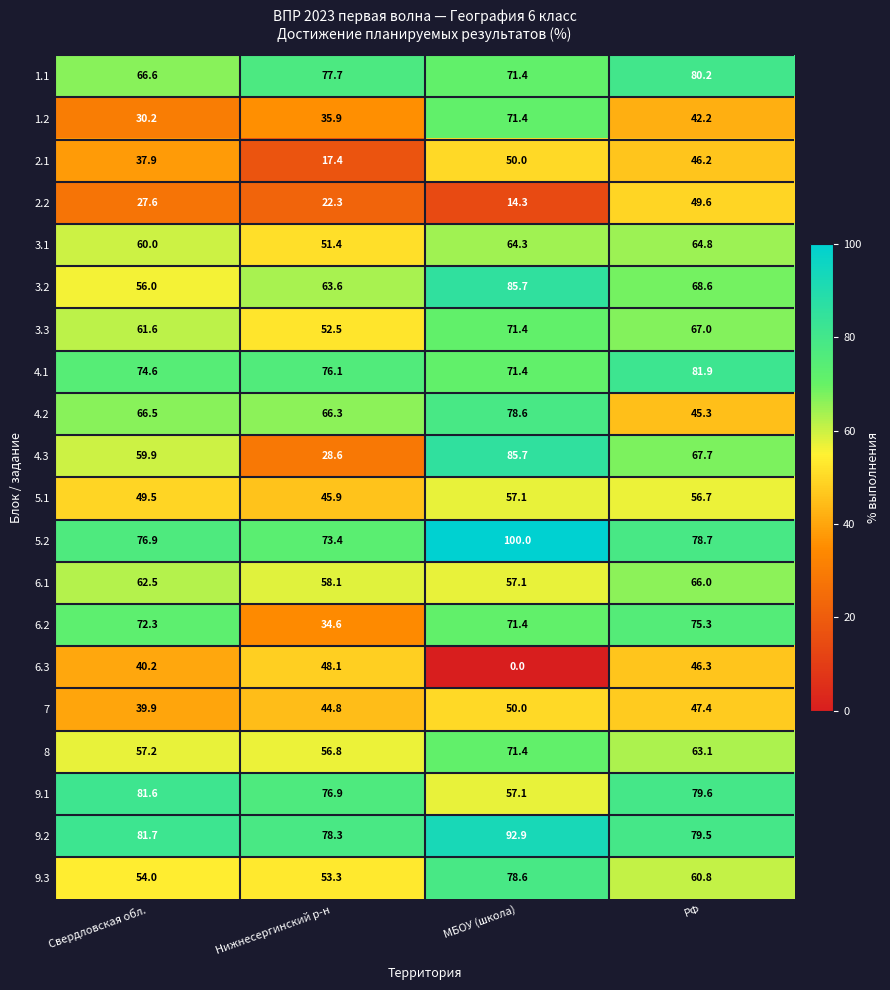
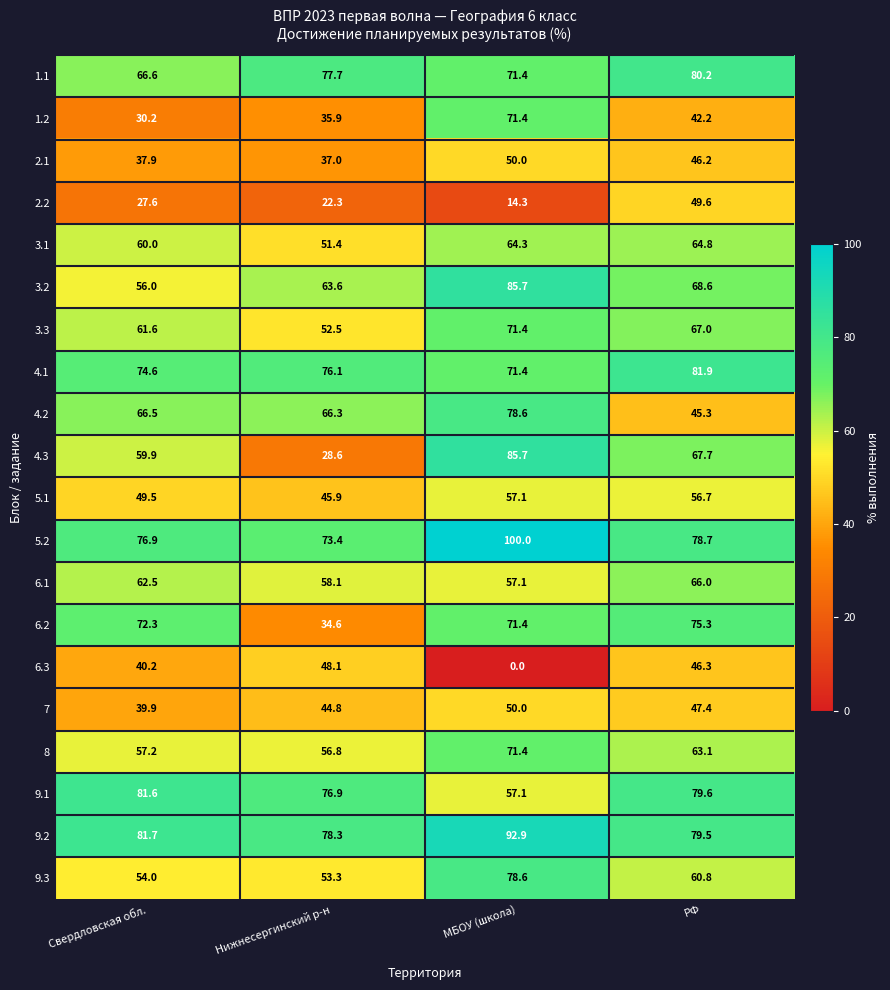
  {
    "1.1": {
      "Свердловская обл.": 66.6,
      "Нижнесергинский р-н": 77.7,
      "МБОУ (школа)": 71.4,
      "РФ": 80.2
    },
    "1.2": {
      "Свердловская обл.": 30.2,
      "Нижнесергинский р-н": 35.9,
      "МБОУ (школа)": 71.4,
      "РФ": 42.2
    },
    "2.1": {
      "Свердловская обл.": 37.9,
-     "Нижнесергинский р-н": 17.4,
+     "Нижнесергинский р-н": 37.0,
      "МБОУ (школа)": 50.0,
      "РФ": 46.2
    },
    "2.2": {
      "Свердловская обл.": 27.6,
      "Нижнесергинский р-н": 22.3,
      "МБОУ (школа)": 14.3,
      "РФ": 49.6
    },
    "3.1": {
      "Свердловская обл.": 60.0,
      "Нижнесергинский р-н": 51.4,
      "МБОУ (школа)": 64.3,
      "РФ": 64.8
    },
    "3.2": {
      "Свердловская обл.": 56.0,
      "Нижнесергинский р-н": 63.6,
      "МБОУ (школа)": 85.7,
      "РФ": 68.6
    },
    "3.3": {
      "Свердловская обл.": 61.6,
      "Нижнесергинский р-н": 52.5,
      "МБОУ (школа)": 71.4,
      "РФ": 67.0
    },
    "4.1": {
      "Свердловская обл.": 74.6,
      "Нижнесергинский р-н": 76.1,
      "МБОУ (школа)": 71.4,
      "РФ": 81.9
    },
    "4.2": {
      "Свердловская обл.": 66.5,
      "Нижнесергинский р-н": 66.3,
      "МБОУ (школа)": 78.6,
      "РФ": 45.3
    },
    "4.3": {
      "Свердловская обл.": 59.9,
      "Нижнесергинский р-н": 28.6,
      "МБОУ (школа)": 85.7,
      "РФ": 67.7
    },
    "5.1": {
      "Свердловская обл.": 49.5,
      "Нижнесергинский р-н": 45.9,
      "МБОУ (школа)": 57.1,
      "РФ": 56.7
    },
    "5.2": {
      "Свердловская обл.": 76.9,
      "Нижнесергинский р-н": 73.4,
      "МБОУ (школа)": 100.0,
      "РФ": 78.7
    },
    "6.1": {
      "Свердловская обл.": 62.5,
      "Нижнесергинский р-н": 58.1,
      "МБОУ (школа)": 57.1,
      "РФ": 66.0
    },
    "6.2": {
      "Свердловская обл.": 72.3,
      "Нижнесергинский р-н": 34.6,
      "МБОУ (школа)": 71.4,
      "РФ": 75.3
    },
    "6.3": {
      "Свердловская обл.": 40.2,
      "Нижнесергинский р-н": 48.1,
      "МБОУ (школа)": 0.0,
      "РФ": 46.3
    },
    "7": {
      "Свердловская обл.": 39.9,
      "Нижнесергинский р-н": 44.8,
      "МБОУ (школа)": 50.0,
      "РФ": 47.4
    },
    "8": {
      "Свердловская обл.": 57.2,
      "Нижнесергинский р-н": 56.8,
      "МБОУ (школа)": 71.4,
      "РФ": 63.1
    },
    "9.1": {
      "Свердловская обл.": 81.6,
      "Нижнесергинский р-н": 76.9,
      "МБОУ (школа)": 57.1,
      "РФ": 79.6
    },
    "9.2": {
      "Свердловская обл.": 81.7,
      "Нижнесергинский р-н": 78.3,
      "МБОУ (школа)": 92.9,
      "РФ": 79.5
    },
    "9.3": {
      "Свердловская обл.": 54.0,
      "Нижнесергинский р-н": 53.3,
      "МБОУ (школа)": 78.6,
      "РФ": 60.8
    }
  }
